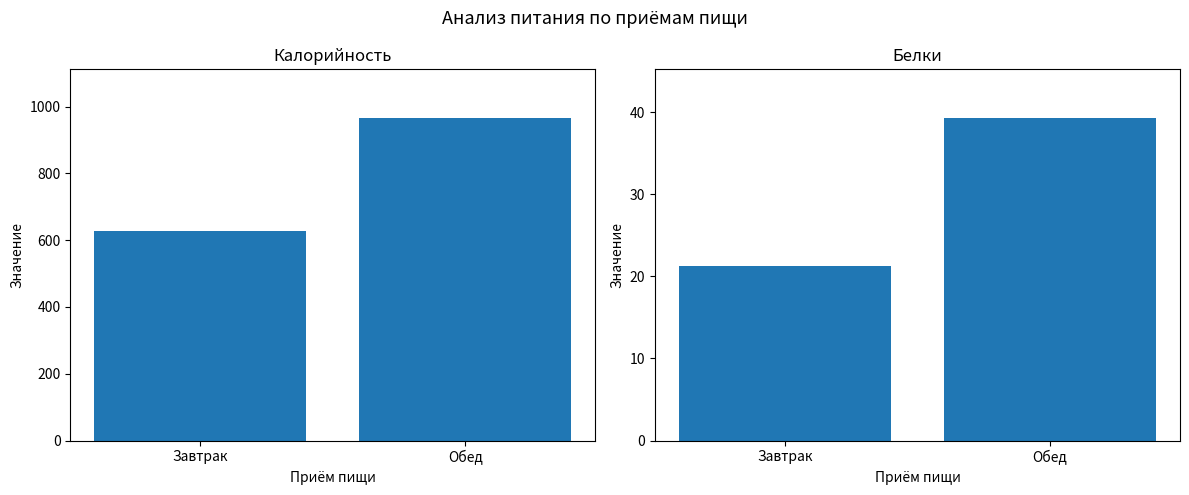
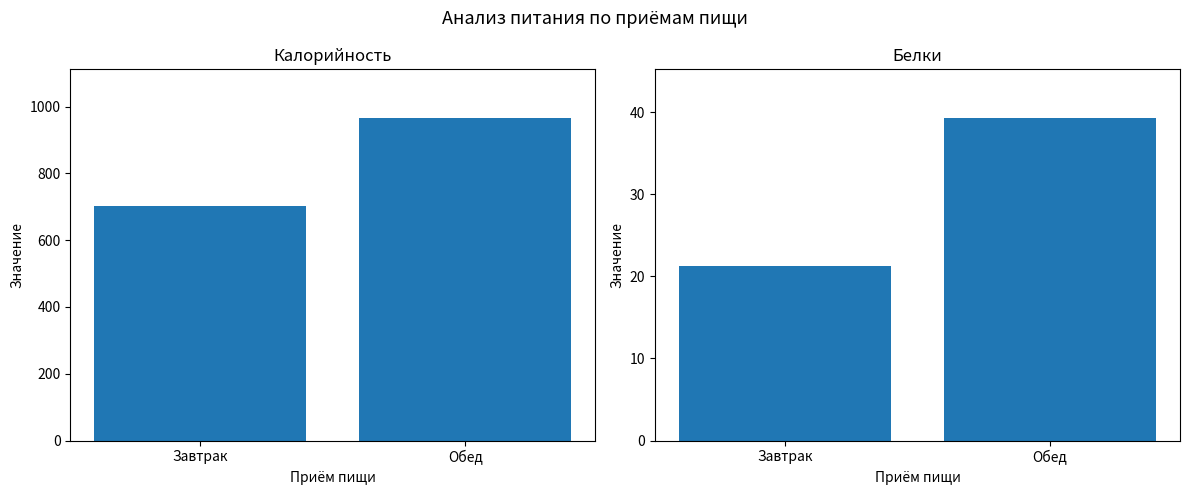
  {
    "Калорийность": {
-     "Завтрак": 630,
+     "Завтрак": 700,
      "Обед": 970
    },
    "Белки": {
      "Завтрак": 21,
      "Обед": 39
    }
  }
